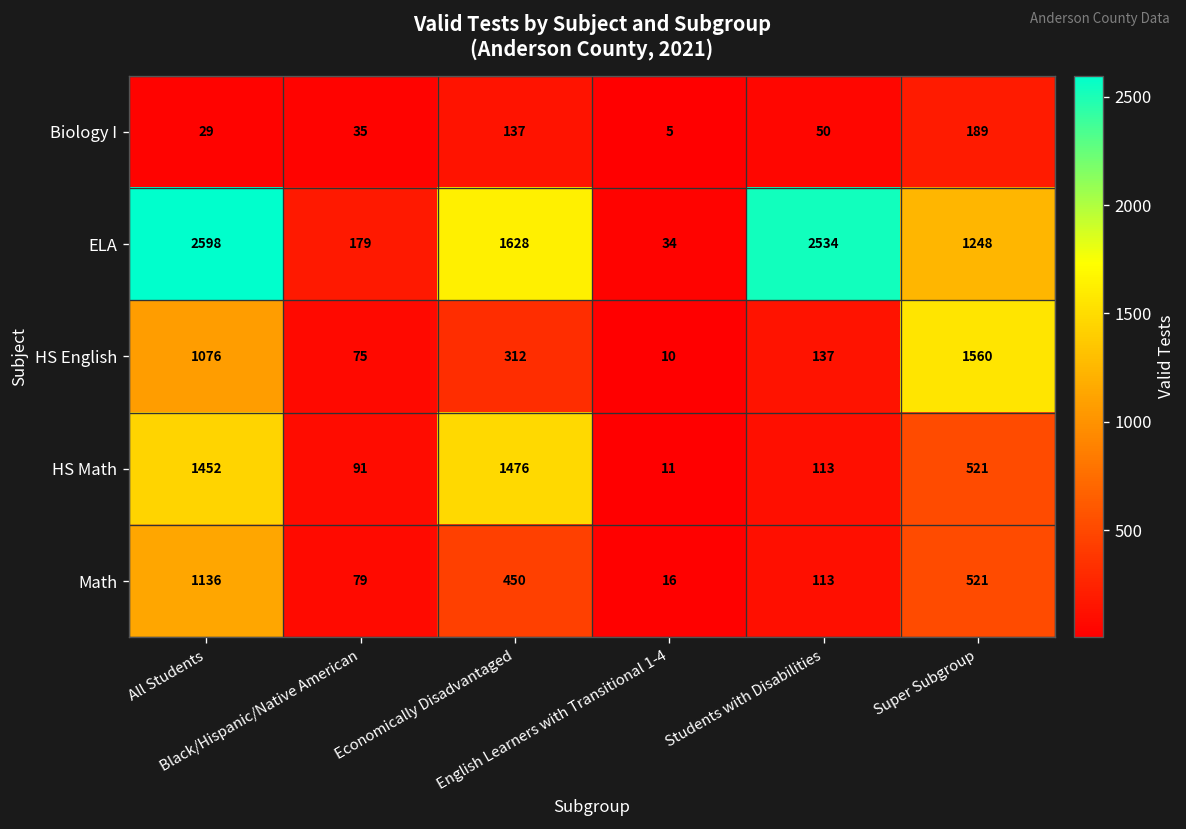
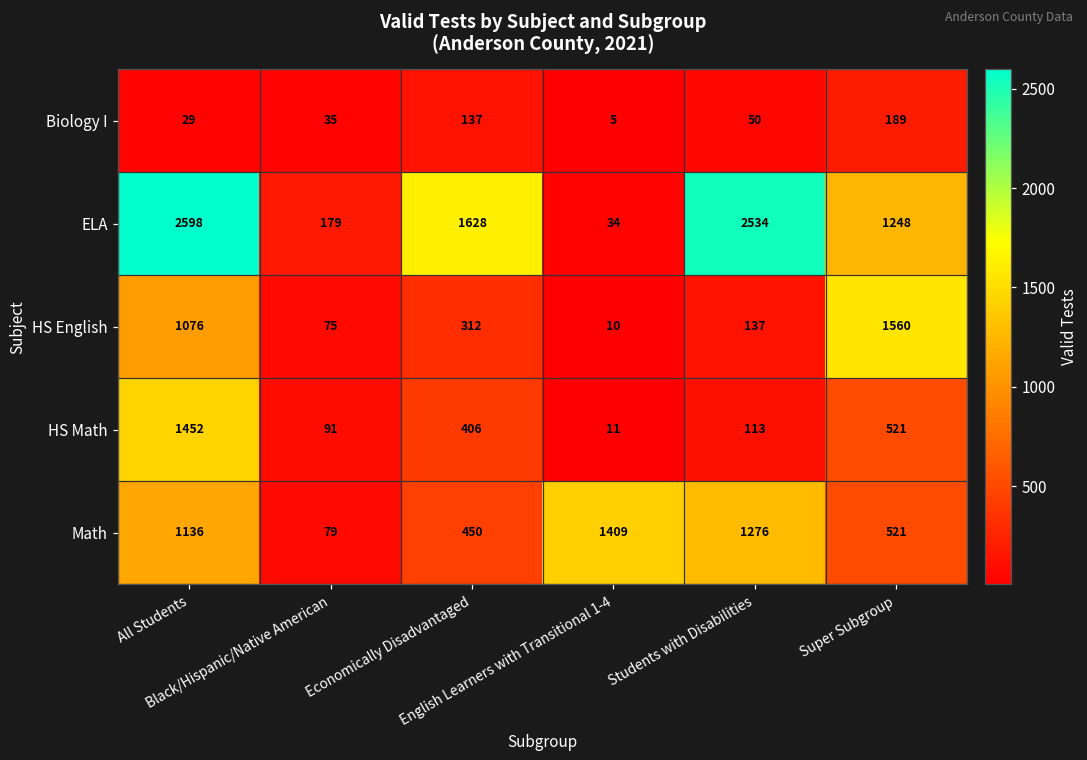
  {
    "Biology I": {
      "All Students": 29,
      "Black/Hispanic/Native American": 35,
      "Economically Disadvantaged": 137,
      "English Learners with Transitional 1-4": 5,
      "Students with Disabilities": 50,
      "Super Subgroup": 189
    },
    "ELA": {
      "All Students": 2598,
      "Black/Hispanic/Native American": 179,
      "Economically Disadvantaged": 1628,
      "English Learners with Transitional 1-4": 34,
      "Students with Disabilities": 2534,
      "Super Subgroup": 1248
    },
    "HS English": {
      "All Students": 1076,
      "Black/Hispanic/Native American": 75,
      "Economically Disadvantaged": 312,
      "English Learners with Transitional 1-4": 10,
      "Students with Disabilities": 137,
      "Super Subgroup": 1560
    },
    "HS Math": {
      "All Students": 1452,
      "Black/Hispanic/Native American": 91,
-     "Economically Disadvantaged": 1476,
+     "Economically Disadvantaged": 406,
      "English Learners with Transitional 1-4": 11,
      "Students with Disabilities": 113,
      "Super Subgroup": 521
    },
    "Math": {
      "All Students": 1136,
      "Black/Hispanic/Native American": 79,
      "Economically Disadvantaged": 450,
-     "English Learners with Transitional 1-4": 16,
-     "Students with Disabilities": 113,
+     "English Learners with Transitional 1-4": 1409,
+     "Students with Disabilities": 1276,
      "Super Subgroup": 521
    }
  }
